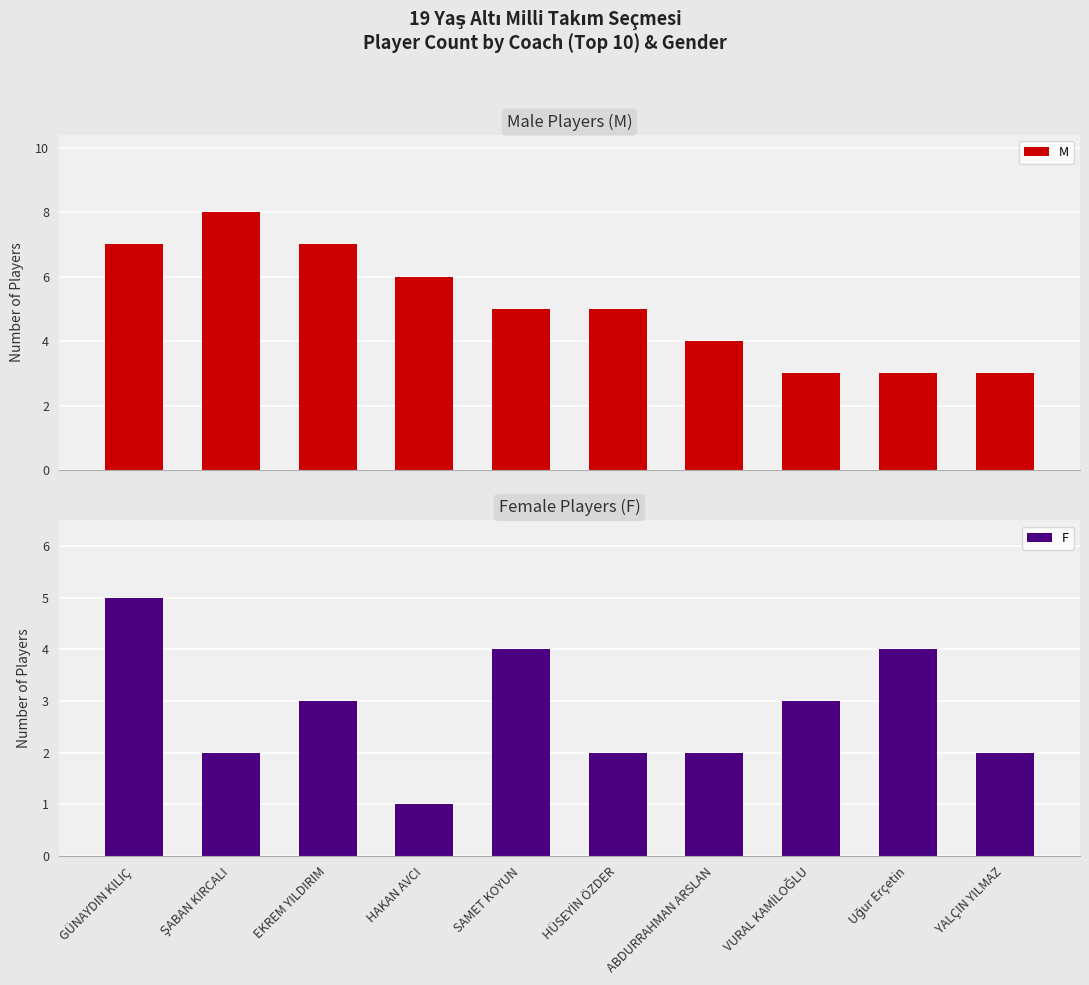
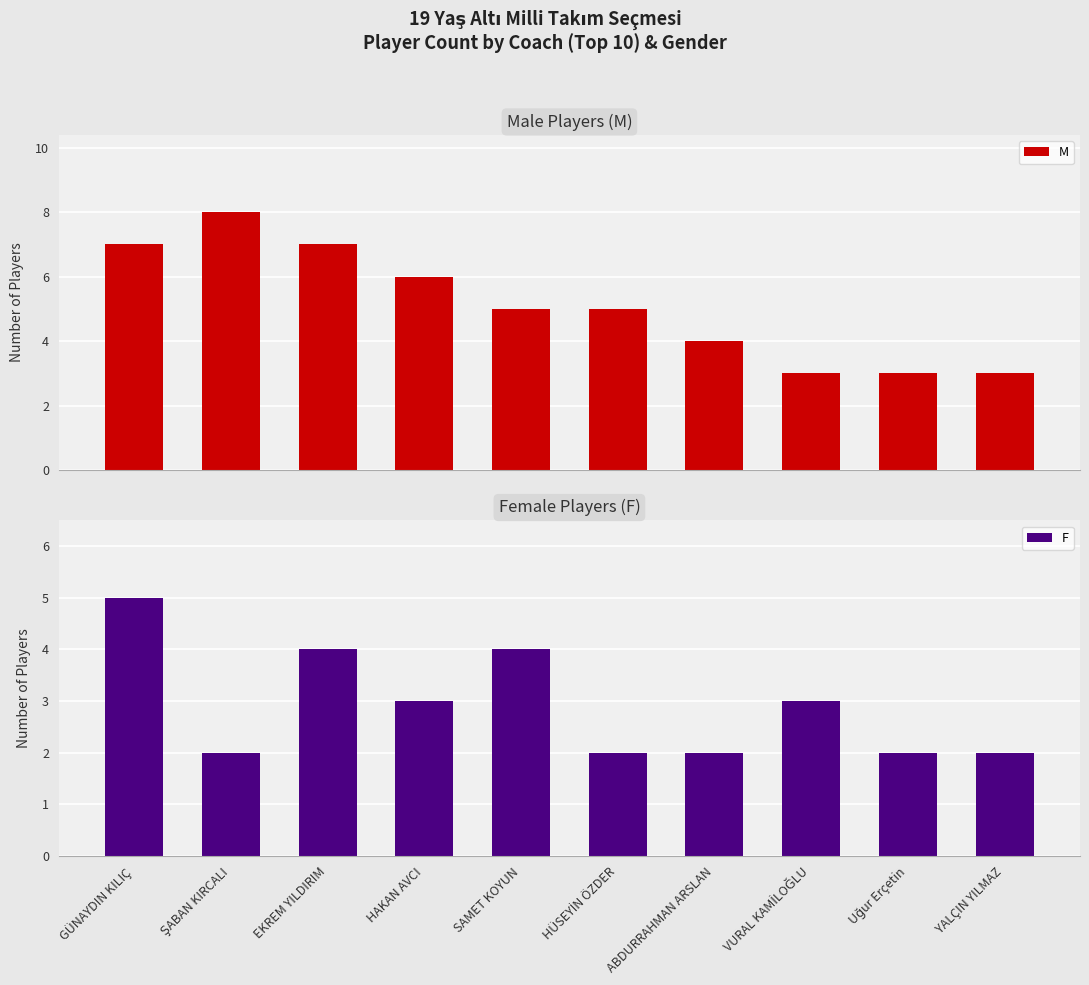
  {
    "Female Players (F)": {
      "GÜNAYDIN KILIÇ": 5,
      "ŞABAN KIRCALI": 2,
-     "EKREM YILDIRIM": 3,
-     "HAKAN AVCI": 1,
+     "EKREM YILDIRIM": 4,
+     "HAKAN AVCI": 3,
      "SAMET KOYUN": 4,
      "HÜSEYİN ÖZDER": 2,
      "ABDURRAHMAN ARSLAN": 2,
      "VURAL KAMİLOĞLU": 3,
-     "Uğur Erçetin": 4,
+     "Uğur Erçetin": 2,
      "YALÇIN YILMAZ": 2
    }
  }
